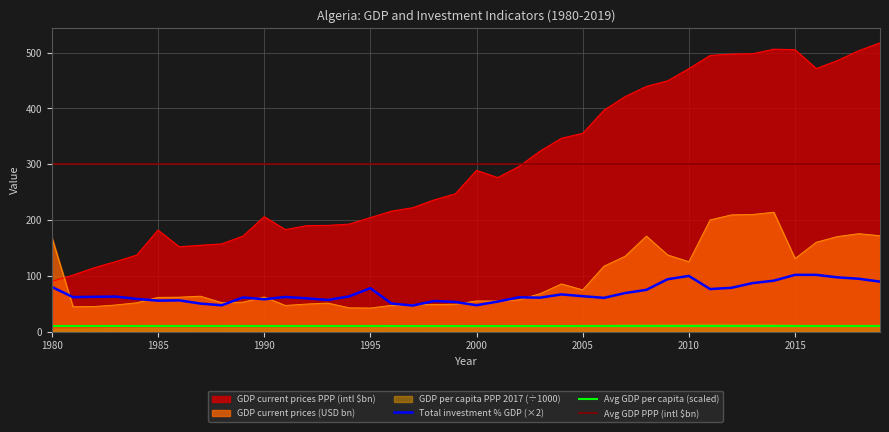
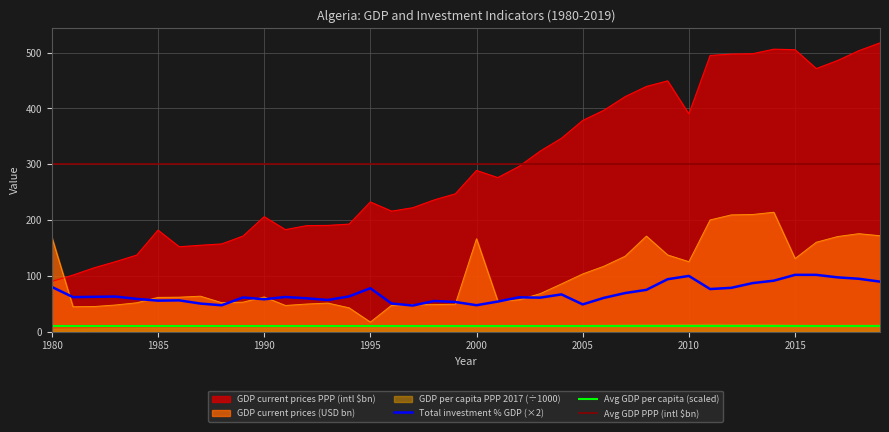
  {
    "GDP current prices PPP (intl $bn)": {
      "1980": 90,
      "1985": 180,
      "1990": 210,
-     "1995": 200,
+     "1995": 230,
      "2000": 290,
-     "2005": 360,
-     "2010": 470,
+     "2005": 380,
+     "2010": 390,
      "2015": 510
    },
    "GDP current prices (USD bn)": {
      "1980": 170,
      "1985": 60,
-     "1995": 40,
-     "2000": 50,
-     "2005": 70,
+     "1995": 20,
+     "2000": 170,
+     "2005": 100,
      "2010": 130,
      "2015": 130
    },
    "Total investment % GDP (×2)": {
      "1980": 80,
      "1985": 60,
      "1995": 80,
      "2000": 50,
-     "2005": 60,
+     "2005": 50,
      "2010": 100,
      "2015": 100
    },
    "GDP per capita PPP 2017 (÷1000)": {
      "1980": 0,
      "1985": 10,
      "1990": 10,
      "1995": 10,
      "2000": 10,
      "2005": 10,
      "2010": 10,
      "2015": 10
    }
  }
